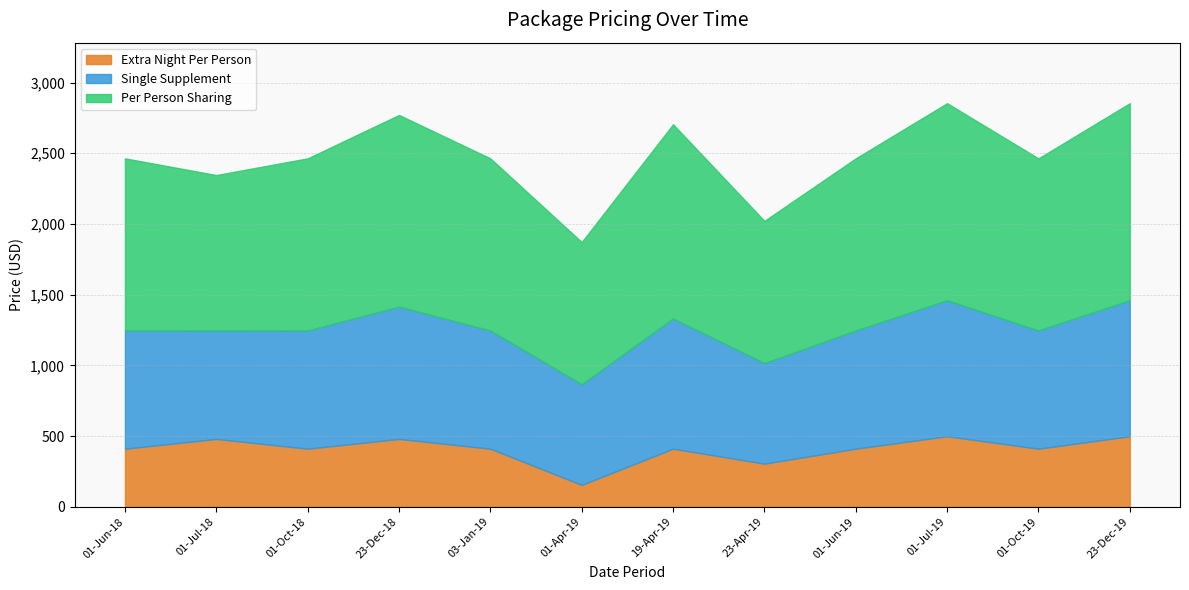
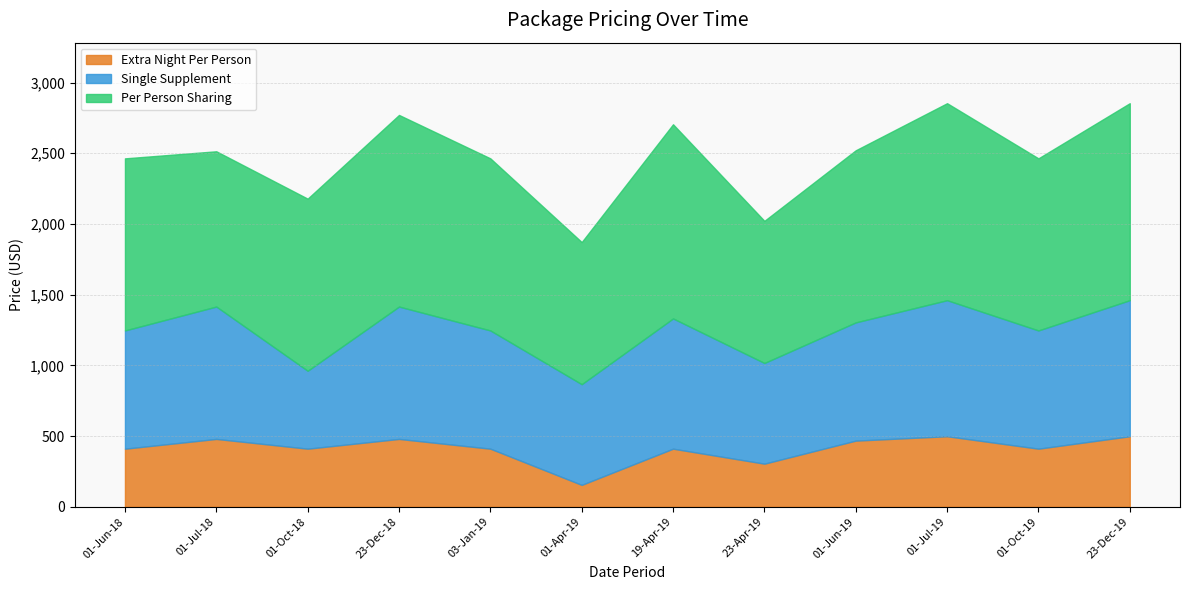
  {
    "Extra Night Per Person": {
      "01-Jun-18": "410",
      "01-Jul-18": "480",
      "01-Oct-18": "410",
      "23-Dec-18": "480",
      "03-Jan-19": "410",
      "01-Apr-19": "160",
      "19-Apr-19": "410",
      "23-Apr-19": "310",
-     "01-Jun-19": "410",
+     "01-Jun-19": "470",
      "01-Jul-19": "500",
      "01-Oct-19": "410",
      "23-Dec-19": "500"
    },
    "Single Supplement": {
      "01-Jun-18": "840",
-     "01-Jul-18": "770",
-     "01-Oct-18": "840",
+     "01-Jul-18": "940",
+     "01-Oct-18": "550",
      "23-Dec-18": "940",
      "03-Jan-19": "840",
      "01-Apr-19": "710",
      "19-Apr-19": "920",
      "23-Apr-19": "710",
      "01-Jun-19": "840",
      "01-Jul-19": "960",
      "01-Oct-19": "840",
      "23-Dec-19": "960"
    },
    "Per Person Sharing": {
      "01-Jun-18": "1,220",
      "01-Jul-18": "1,100",
      "01-Oct-18": "1,220",
      "23-Dec-18": "1,360",
      "03-Jan-19": "1,220",
      "01-Apr-19": "1,010",
      "19-Apr-19": "1,370",
      "23-Apr-19": "1,010",
      "01-Jun-19": "1,220",
      "01-Jul-19": "1,390",
      "01-Oct-19": "1,220",
      "23-Dec-19": "1,390"
    }
  }
